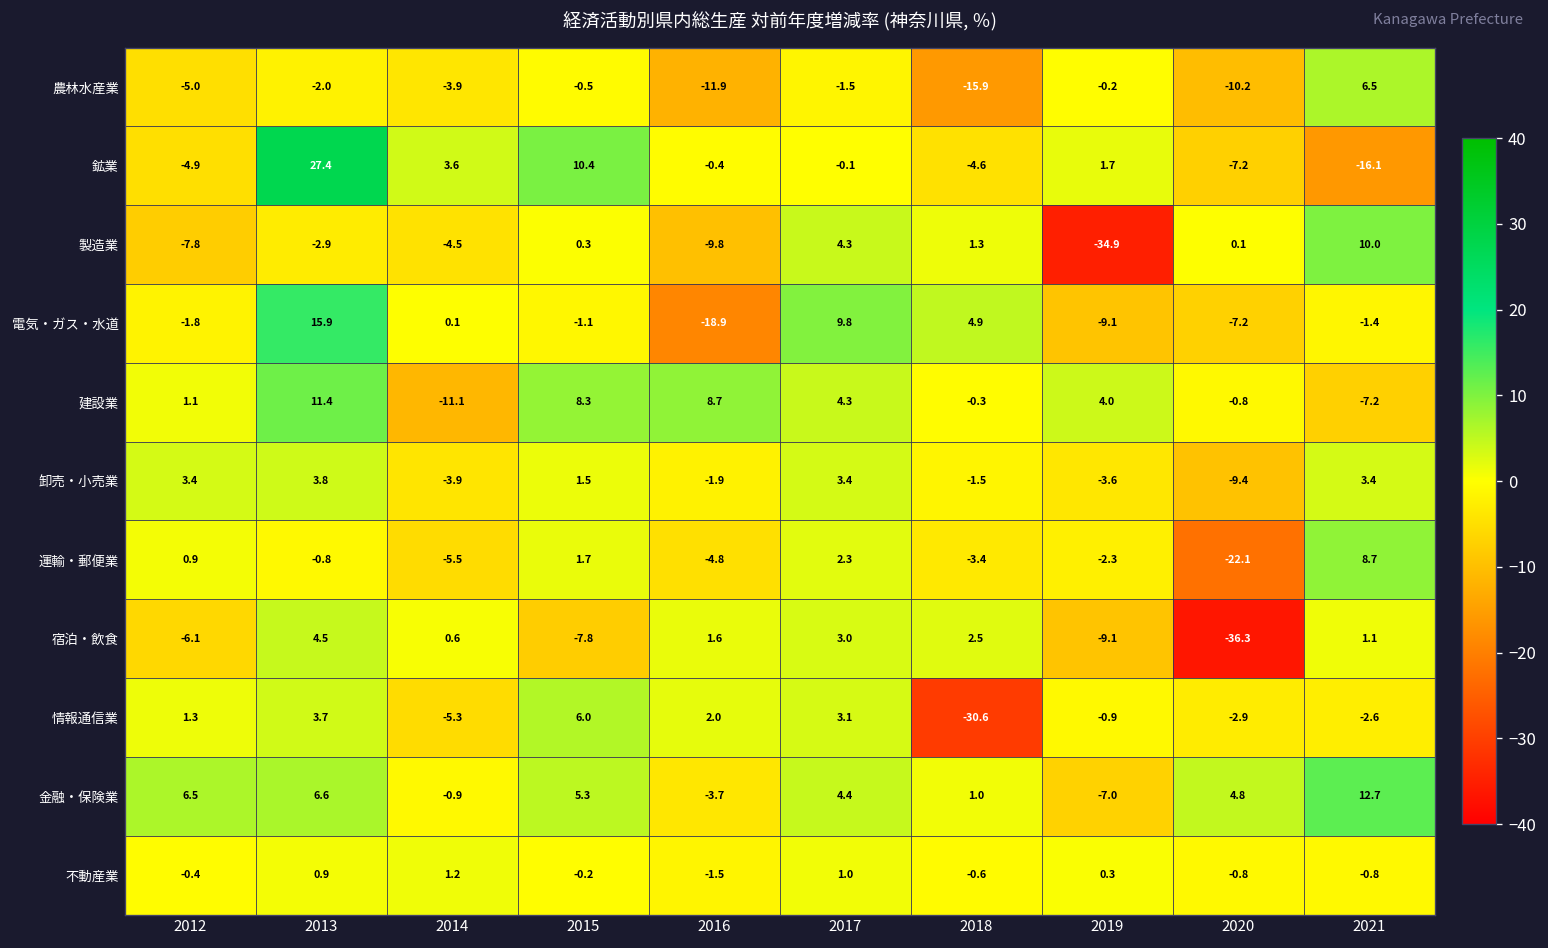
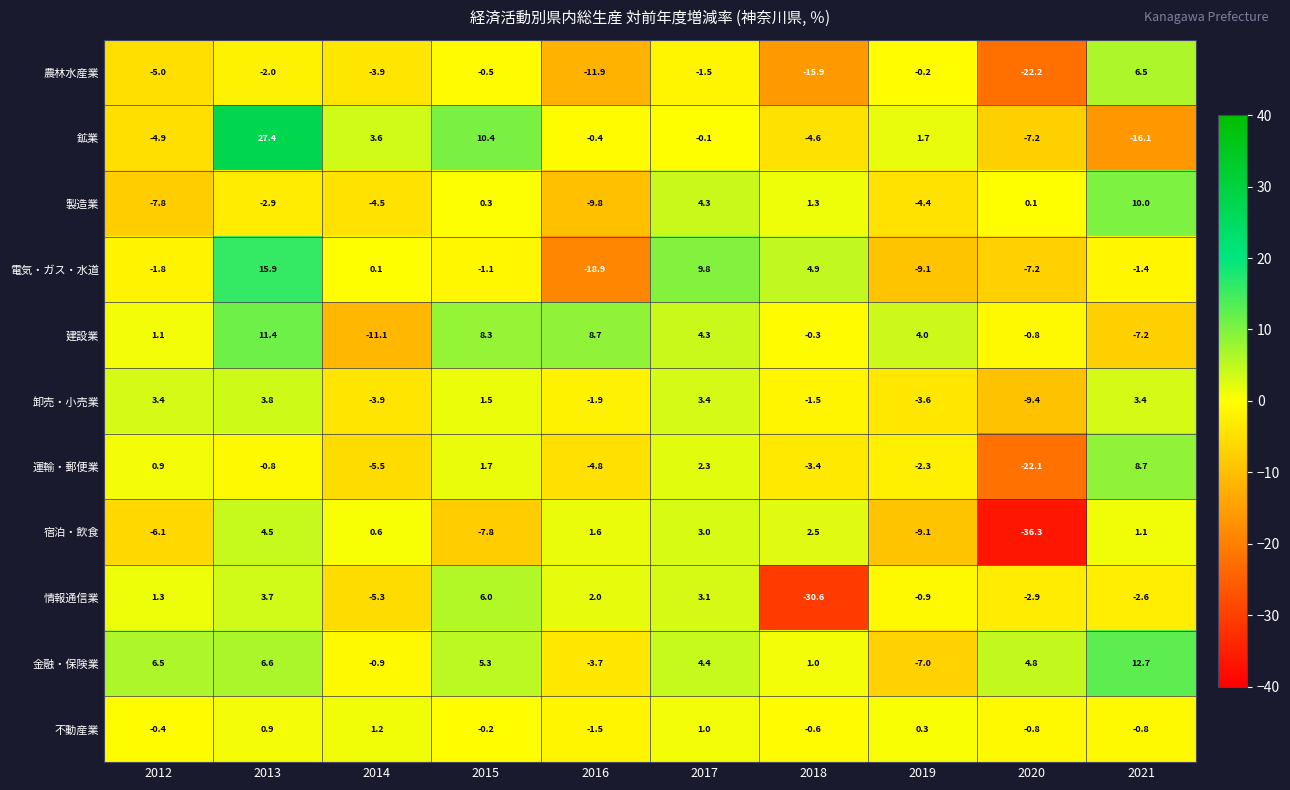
  {
    "農林水産業": {
      "2012": -5.0,
      "2013": -2.0,
      "2014": -3.9,
      "2015": -0.5,
      "2016": -11.9,
      "2017": -1.5,
      "2018": -15.9,
      "2019": -0.2,
-     "2020": -10.2,
+     "2020": -22.2,
      "2021": 6.5
    },
    "鉱業": {
      "2012": -4.9,
      "2013": 27.4,
      "2014": 3.6,
      "2015": 10.4,
      "2016": -0.4,
      "2017": -0.1,
      "2018": -4.6,
      "2019": 1.7,
      "2020": -7.2,
      "2021": -16.1
    },
    "製造業": {
      "2012": -7.8,
      "2013": -2.9,
      "2014": -4.5,
      "2015": 0.3,
      "2016": -9.8,
      "2017": 4.3,
      "2018": 1.3,
-     "2019": -34.9,
+     "2019": -4.4,
      "2020": 0.1,
      "2021": 10.0
    },
    "電気・ガス・水道": {
      "2012": -1.8,
      "2013": 15.9,
      "2014": 0.1,
      "2015": -1.1,
      "2016": -18.9,
      "2017": 9.8,
      "2018": 4.9,
      "2019": -9.1,
      "2020": -7.2,
      "2021": -1.4
    },
    "建設業": {
      "2012": 1.1,
      "2013": 11.4,
      "2014": -11.1,
      "2015": 8.3,
      "2016": 8.7,
      "2017": 4.3,
      "2018": -0.3,
      "2019": 4.0,
      "2020": -0.8,
      "2021": -7.2
    },
    "卸売・小売業": {
      "2012": 3.4,
      "2013": 3.8,
      "2014": -3.9,
      "2015": 1.5,
      "2016": -1.9,
      "2017": 3.4,
      "2018": -1.5,
      "2019": -3.6,
      "2020": -9.4,
      "2021": 3.4
    },
    "運輸・郵便業": {
      "2012": 0.9,
      "2013": -0.8,
      "2014": -5.5,
      "2015": 1.7,
      "2016": -4.8,
      "2017": 2.3,
      "2018": -3.4,
      "2019": -2.3,
      "2020": -22.1,
      "2021": 8.7
    },
    "宿泊・飲食": {
      "2012": -6.1,
      "2013": 4.5,
      "2014": 0.6,
      "2015": -7.8,
      "2016": 1.6,
      "2017": 3.0,
      "2018": 2.5,
      "2019": -9.1,
      "2020": -36.3,
      "2021": 1.1
    },
    "情報通信業": {
      "2012": 1.3,
      "2013": 3.7,
      "2014": -5.3,
      "2015": 6.0,
      "2016": 2.0,
      "2017": 3.1,
      "2018": -30.6,
      "2019": -0.9,
      "2020": -2.9,
      "2021": -2.6
    },
    "金融・保険業": {
      "2012": 6.5,
      "2013": 6.6,
      "2014": -0.9,
      "2015": 5.3,
      "2016": -3.7,
      "2017": 4.4,
      "2018": 1.0,
      "2019": -7.0,
      "2020": 4.8,
      "2021": 12.7
    },
    "不動産業": {
      "2012": -0.4,
      "2013": 0.9,
      "2014": 1.2,
      "2015": -0.2,
      "2016": -1.5,
      "2017": 1.0,
      "2018": -0.6,
      "2019": 0.3,
      "2020": -0.8,
      "2021": -0.8
    }
  }
